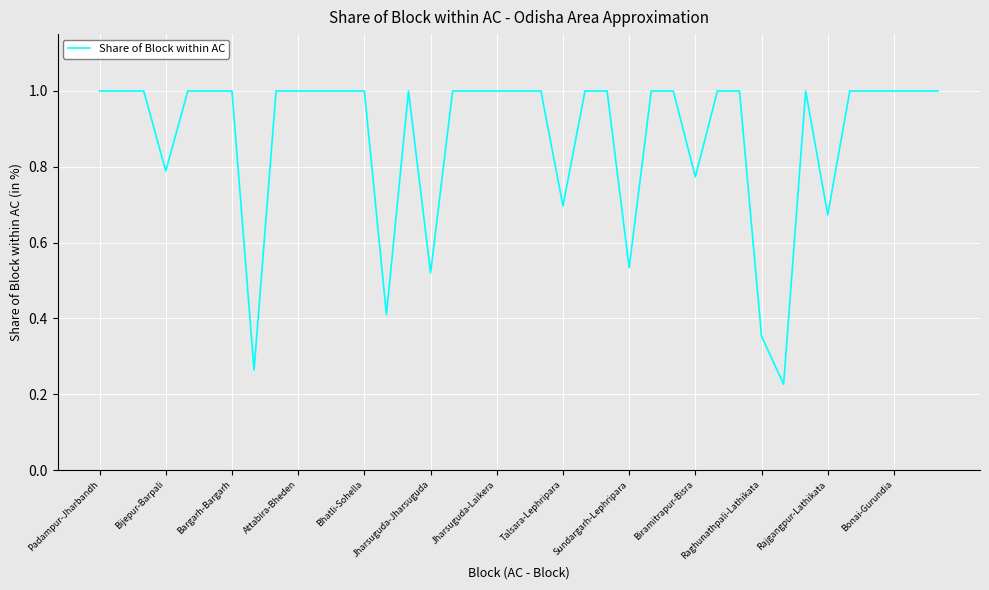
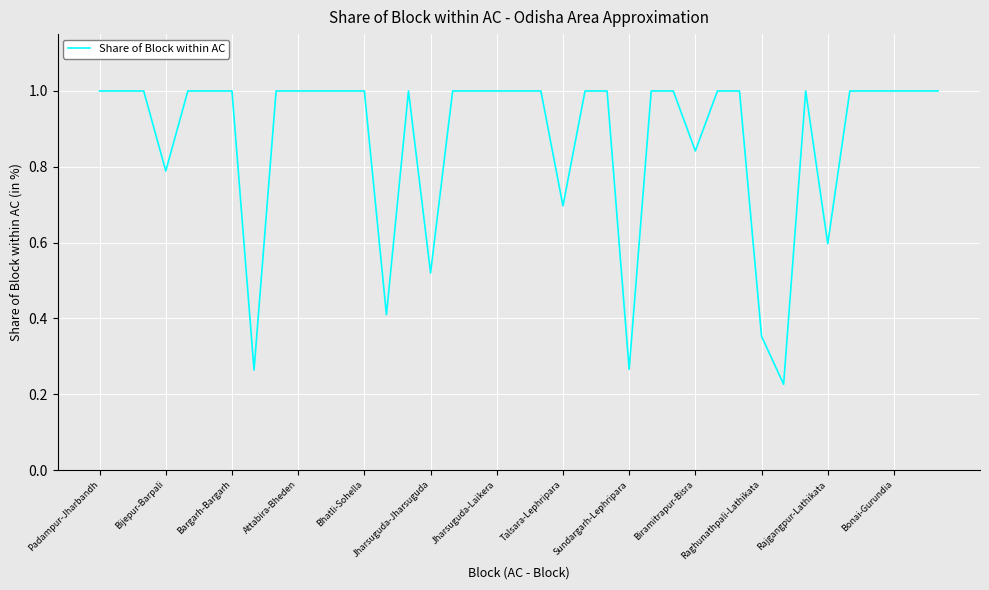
  {
    "Padampur-Jharbandh": 1.00,
    "Bijepur-Barpali": 0.79,
    "Bargarh-Bargarh": 1.00,
    "Attabira-Bheden": 1.00,
    "Bhatli-Sohella": 1.00,
    "Jharsuguda-Jharsuguda": 0.52,
    "Jharsuguda-Laikera": 1.00,
    "Talsara-Lephripara": 0.70,
-   "Sundargarh-Lephripara": 0.53,
-   "Biramitrapur-Bisra": 0.77,
+   "Sundargarh-Lephripara": 0.27,
+   "Biramitrapur-Bisra": 0.84,
    "Raghunathpali-Lathikata": 0.35,
-   "Rajgangpur-Lathikata": 0.67,
+   "Rajgangpur-Lathikata": 0.60,
    "Bonai-Gurundia": 1.00
  }
